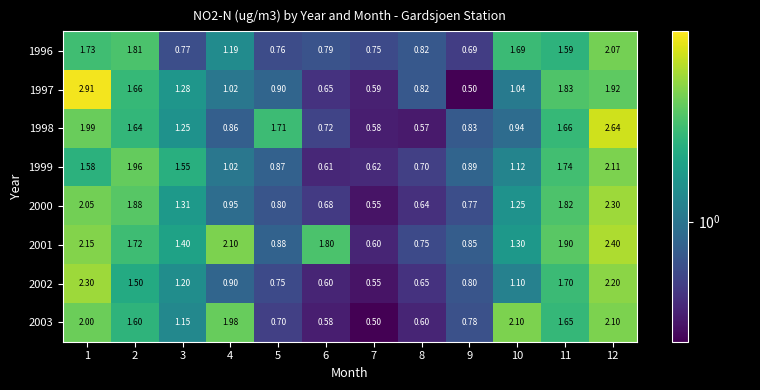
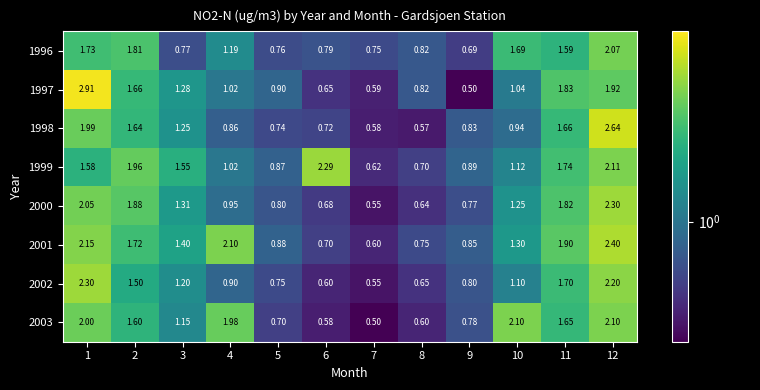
  {
    "1996": {
      "1": 1.73,
      "2": 1.81,
      "3": 0.77,
      "4": 1.19,
      "5": 0.76,
      "6": 0.79,
      "7": 0.75,
      "8": 0.82,
      "9": 0.69,
      "10": 1.69,
      "11": 1.59,
      "12": 2.07
    },
    "1997": {
      "1": 2.91,
      "2": 1.66,
      "3": 1.28,
      "4": 1.02,
      "5": 0.90,
      "6": 0.65,
      "7": 0.59,
      "8": 0.82,
      "9": 0.50,
      "10": 1.04,
      "11": 1.83,
      "12": 1.92
    },
    "1998": {
      "1": 1.99,
      "2": 1.64,
      "3": 1.25,
      "4": 0.86,
-     "5": 1.71,
+     "5": 0.74,
      "6": 0.72,
      "7": 0.58,
      "8": 0.57,
      "9": 0.83,
      "10": 0.94,
      "11": 1.66,
      "12": 2.64
    },
    "1999": {
      "1": 1.58,
      "2": 1.96,
      "3": 1.55,
      "4": 1.02,
      "5": 0.87,
-     "6": 0.61,
+     "6": 2.29,
      "7": 0.62,
      "8": 0.70,
      "9": 0.89,
      "10": 1.12,
      "11": 1.74,
      "12": 2.11
    },
    "2000": {
      "1": 2.05,
      "2": 1.88,
      "3": 1.31,
      "4": 0.95,
      "5": 0.80,
      "6": 0.68,
      "7": 0.55,
      "8": 0.64,
      "9": 0.77,
      "10": 1.25,
      "11": 1.82,
      "12": 2.30
    },
    "2001": {
      "1": 2.15,
      "2": 1.72,
      "3": 1.40,
      "4": 2.10,
      "5": 0.88,
-     "6": 1.80,
+     "6": 0.70,
      "7": 0.60,
      "8": 0.75,
      "9": 0.85,
      "10": 1.30,
      "11": 1.90,
      "12": 2.40
    },
    "2002": {
      "1": 2.30,
      "2": 1.50,
      "3": 1.20,
      "4": 0.90,
      "5": 0.75,
      "6": 0.60,
      "7": 0.55,
      "8": 0.65,
      "9": 0.80,
      "10": 1.10,
      "11": 1.70,
      "12": 2.20
    },
    "2003": {
      "1": 2.00,
      "2": 1.60,
      "3": 1.15,
      "4": 1.98,
      "5": 0.70,
      "6": 0.58,
      "7": 0.50,
      "8": 0.60,
      "9": 0.78,
      "10": 2.10,
      "11": 1.65,
      "12": 2.10
    }
  }
